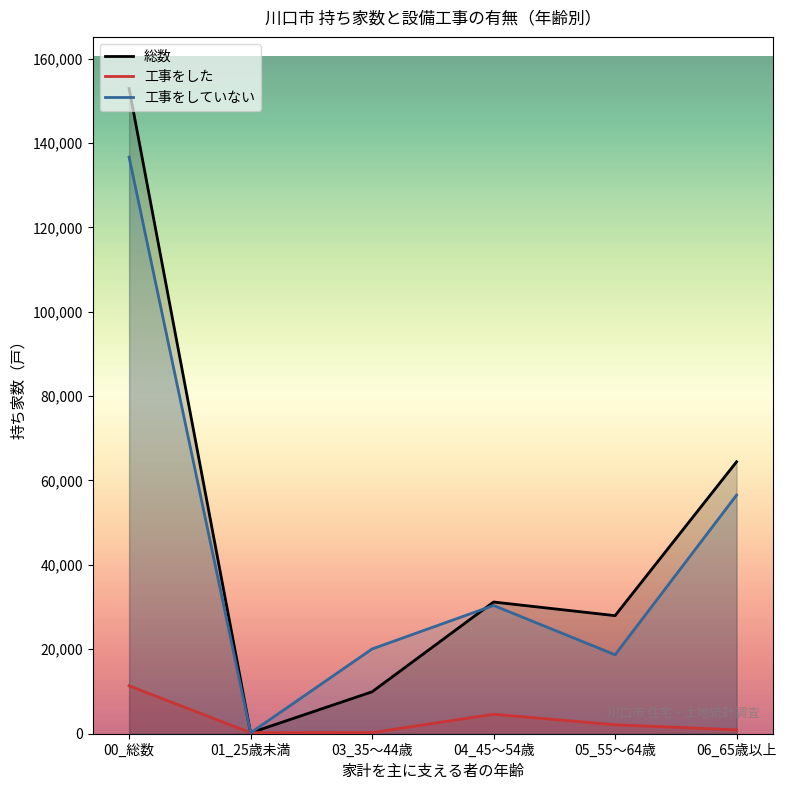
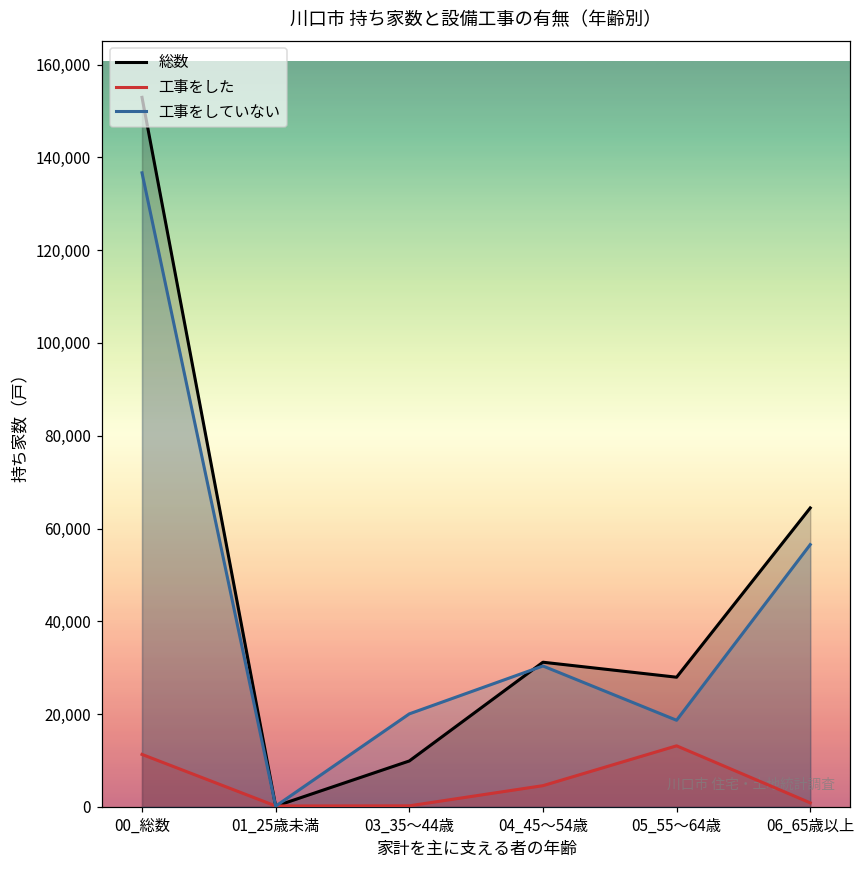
  {
    "総数": {
      "03_35～44歳": "10,000",
      "04_45～54歳": "31,000",
      "05_55～64歳": "28,000",
      "06_65歳以上": "64,000"
    },
    "工事をした": {
      "00_総数": "11,000",
      "03_35～44歳": "0",
      "04_45～54歳": "5,000",
-     "05_55～64歳": "2,000",
+     "05_55～64歳": "13,000",
      "06_65歳以上": "1,000"
    },
    "工事をしていない": {
      "00_総数": "137,000",
      "03_35～44歳": "20,000",
      "04_45～54歳": "30,000",
      "05_55～64歳": "19,000",
      "06_65歳以上": "57,000"
    }
  }
